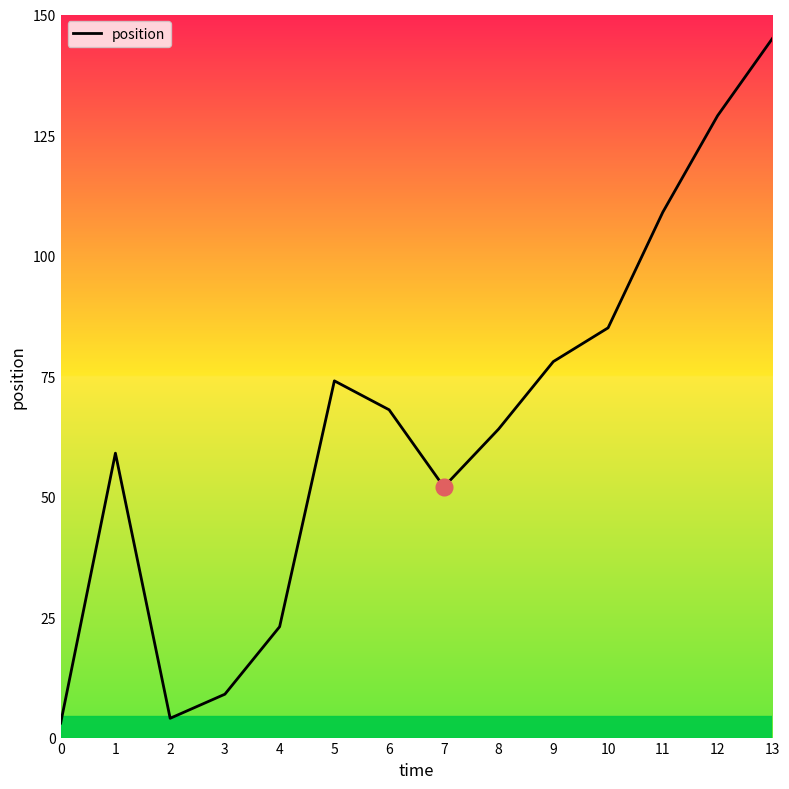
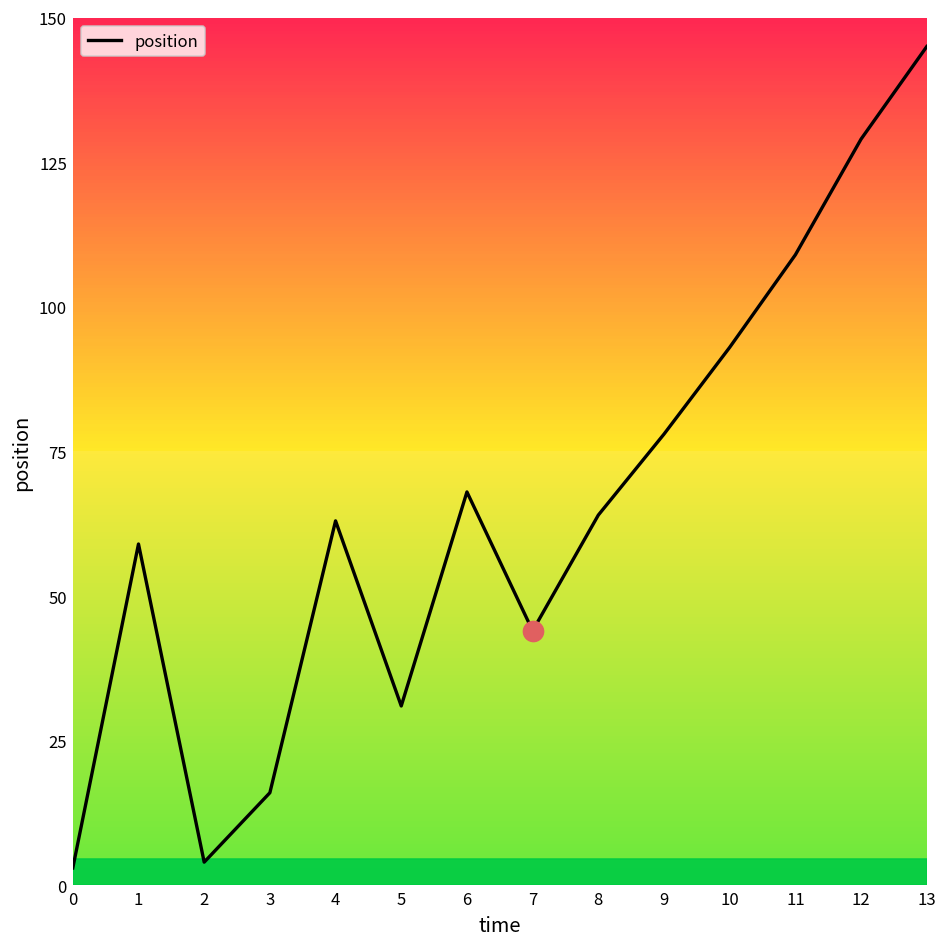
  {
    "position": {
      "1": 59,
-     "3": 9,
-     "4": 23,
-     "5": 74,
+     "3": 16,
+     "4": 63,
+     "5": 31,
      "6": 68,
-     "7": 52,
+     "7": 44,
      "8": 64,
      "9": 78,
-     "10": 85,
+     "10": 93,
      "11": 109,
      "12": 129,
      "13": 145
    }
  }
